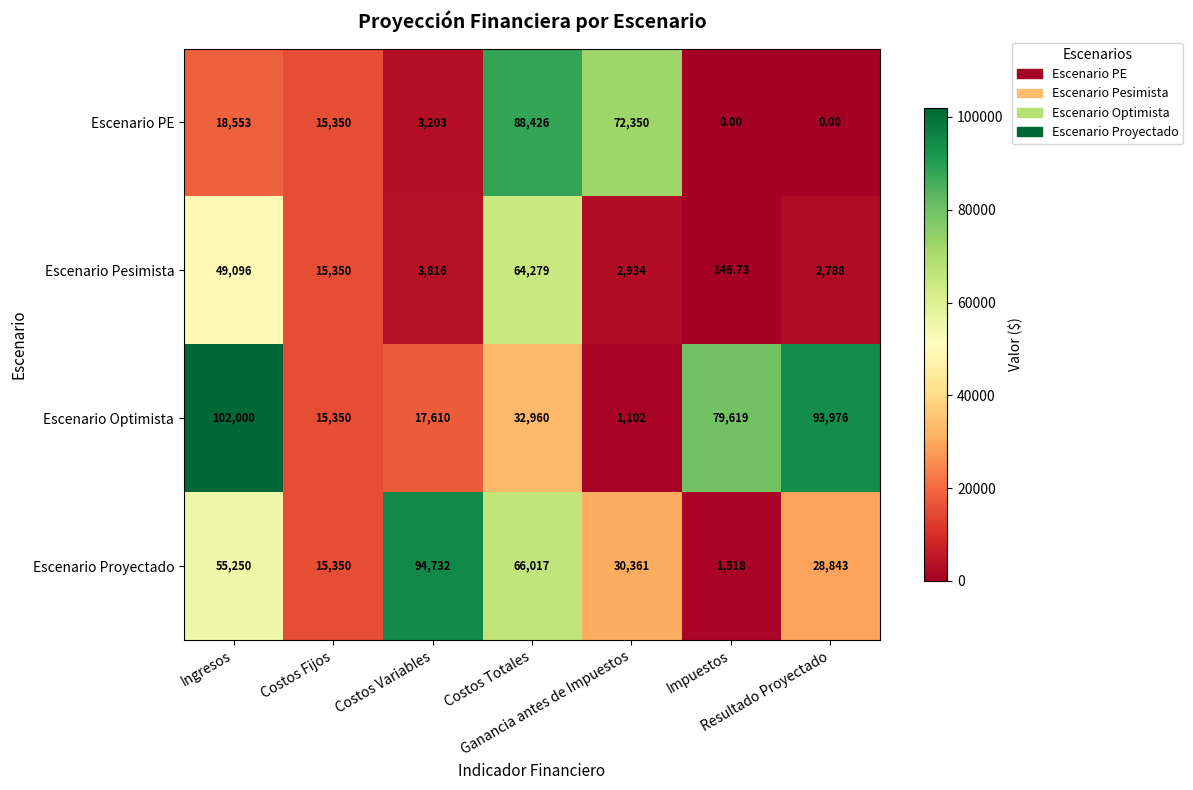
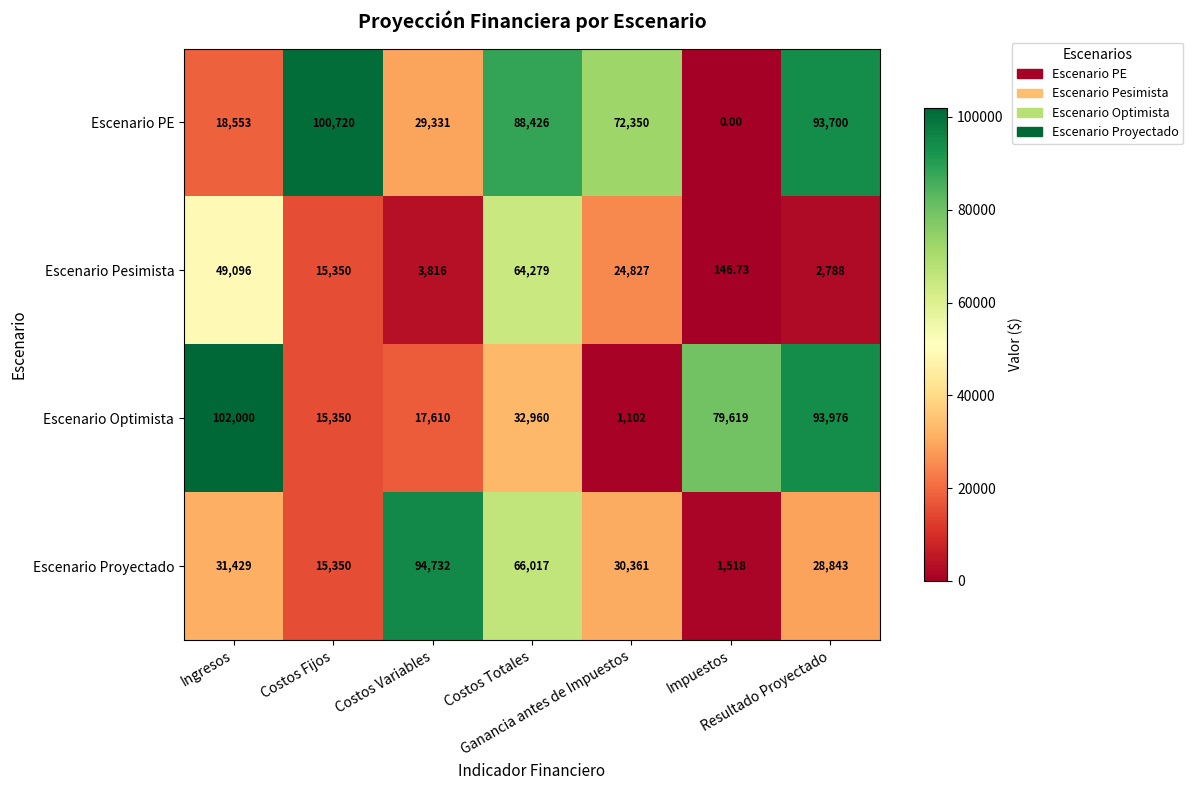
  {
    "Escenario PE": {
      "Ingresos": "18,553",
-     "Costos Fijos": "15,350",
-     "Costos Variables": "3,203",
+     "Costos Fijos": "100,720",
+     "Costos Variables": "29,331",
      "Costos Totales": "88,426",
      "Ganancia antes de Impuestos": "72,350",
      "Impuestos": "0.00",
-     "Resultado Proyectado": "0.00"
+     "Resultado Proyectado": "93,700"
    },
    "Escenario Pesimista": {
      "Ingresos": "49,096",
      "Costos Fijos": "15,350",
      "Costos Variables": "3,816",
      "Costos Totales": "64,279",
-     "Ganancia antes de Impuestos": "2,934",
+     "Ganancia antes de Impuestos": "24,827",
      "Impuestos": "146.73",
      "Resultado Proyectado": "2,788"
    },
    "Escenario Optimista": {
      "Ingresos": "102,000",
      "Costos Fijos": "15,350",
      "Costos Variables": "17,610",
      "Costos Totales": "32,960",
      "Ganancia antes de Impuestos": "1,102",
      "Impuestos": "79,619",
      "Resultado Proyectado": "93,976"
    },
    "Escenario Proyectado": {
-     "Ingresos": "55,250",
+     "Ingresos": "31,429",
      "Costos Fijos": "15,350",
      "Costos Variables": "94,732",
      "Costos Totales": "66,017",
      "Ganancia antes de Impuestos": "30,361",
      "Impuestos": "1,518",
      "Resultado Proyectado": "28,843"
    }
  }
